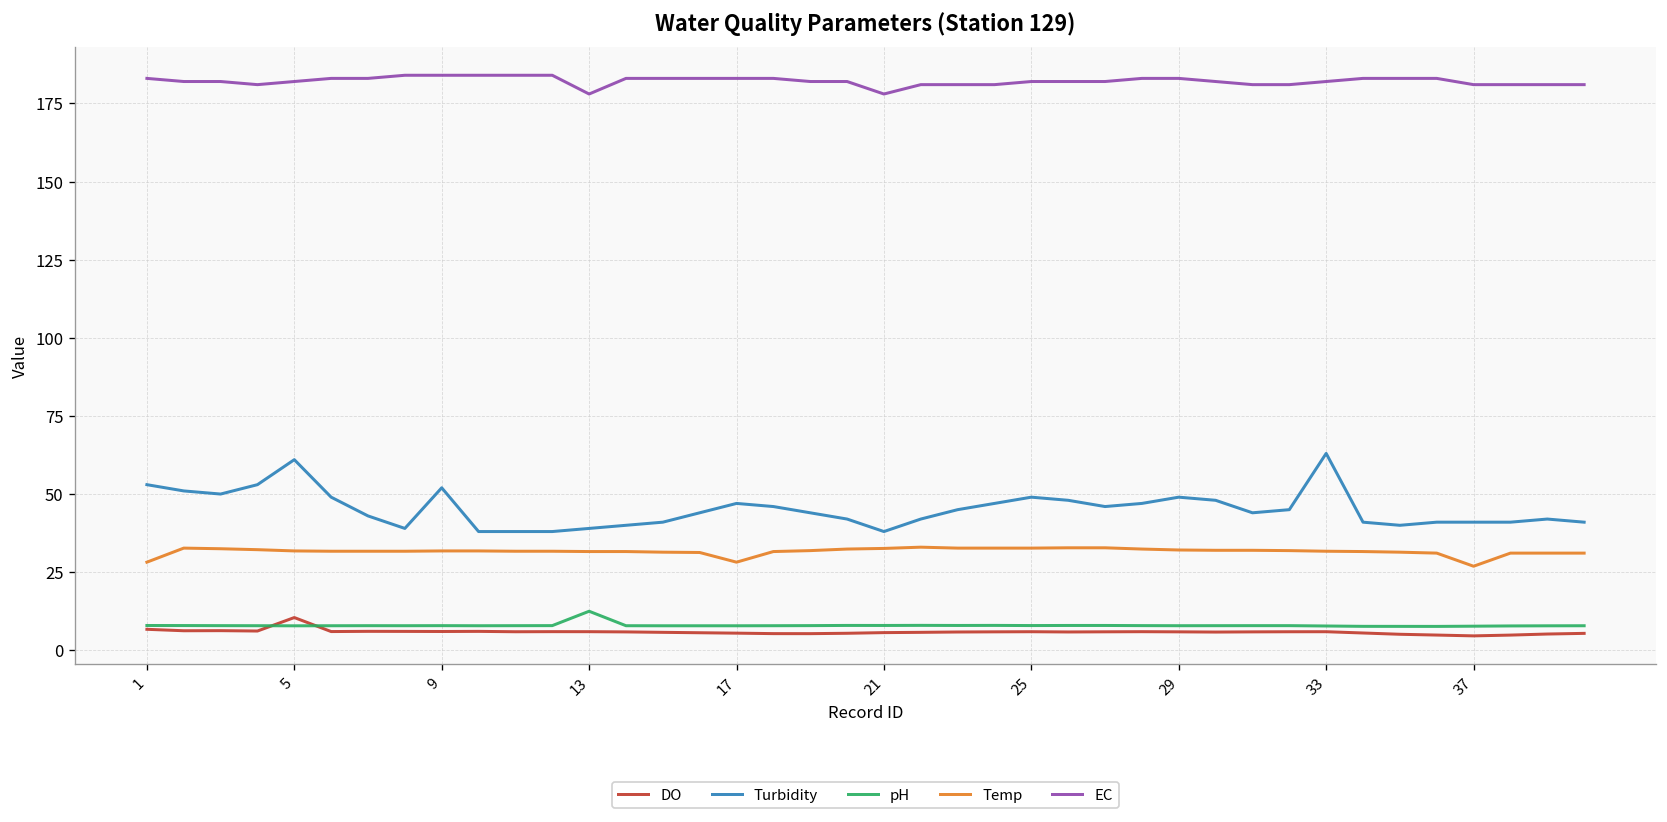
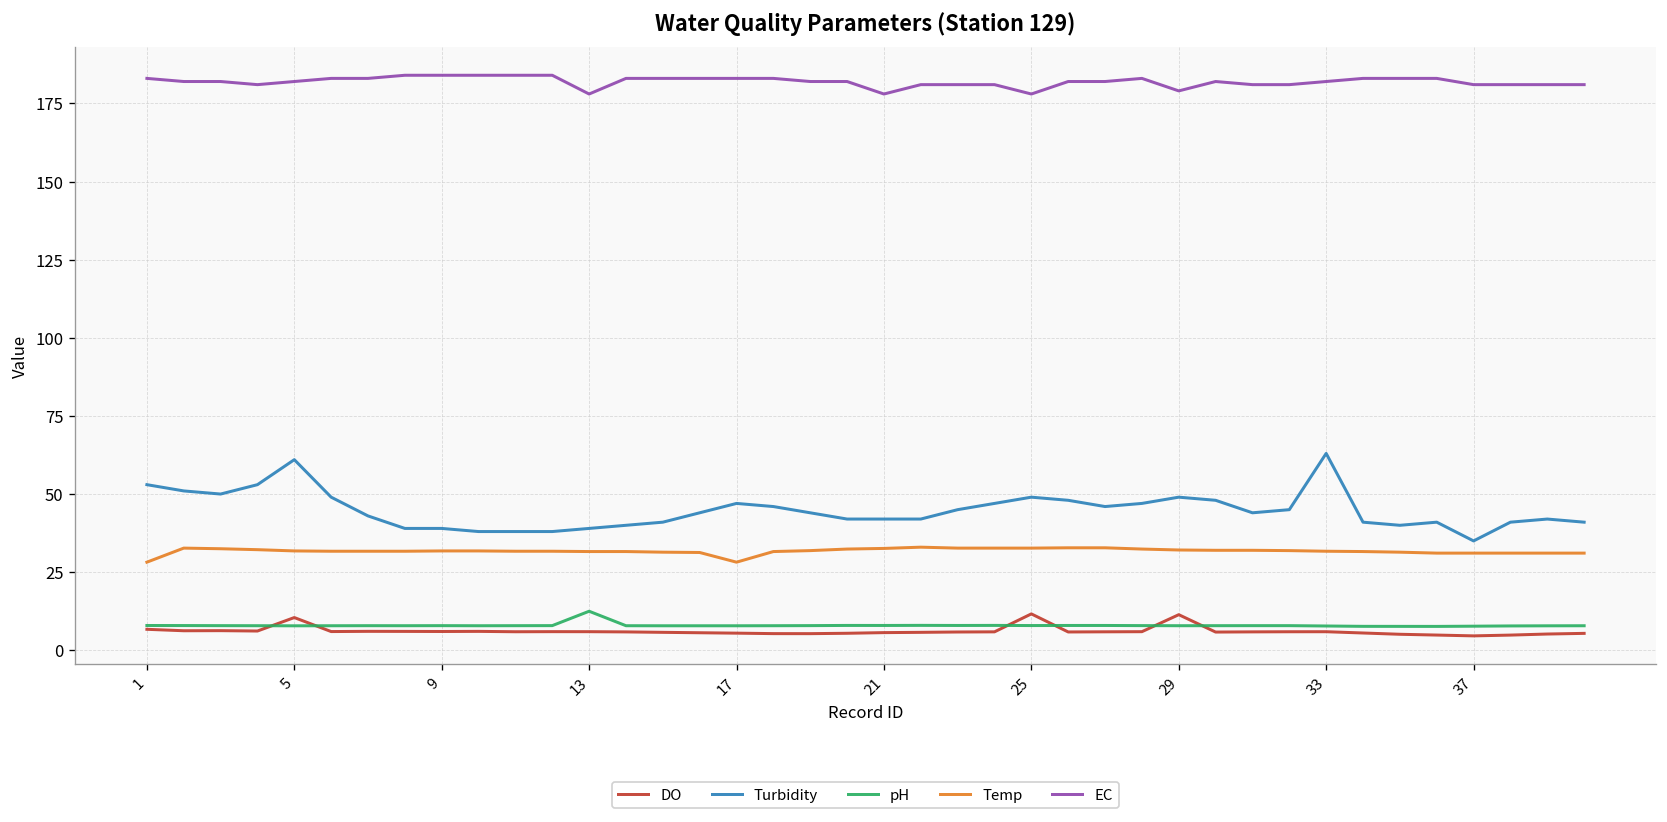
  {
    "DO": {
      "1": 7,
      "5": 10,
      "9": 6,
      "13": 6,
      "17": 5,
      "21": 6,
-     "25": 6,
-     "29": 6,
+     "25": 12,
+     "29": 11,
      "33": 6,
      "37": 5
    },
    "Turbidity": {
      "1": 53,
      "5": 61,
-     "9": 52,
+     "9": 39,
      "13": 39,
      "17": 47,
-     "21": 38,
+     "21": 42,
      "25": 49,
      "29": 49,
      "33": 63,
-     "37": 41
+     "37": 35
    },
    "pH": {
      "1": 8,
      "5": 8,
      "9": 8,
      "13": 13,
      "17": 8,
      "21": 8,
      "25": 8,
      "29": 8,
      "33": 8,
      "37": 8
    },
    "Temp": {
      "1": 28,
      "5": 32,
      "9": 32,
      "13": 32,
      "17": 28,
      "21": 33,
      "25": 33,
      "29": 32,
      "33": 32,
-     "37": 27
+     "37": 31
    },
    "EC": {
      "1": 183,
      "5": 182,
      "9": 184,
      "13": 178,
      "17": 183,
      "21": 178,
-     "25": 182,
-     "29": 183,
+     "25": 178,
+     "29": 179,
      "33": 182,
      "37": 181
    }
  }
